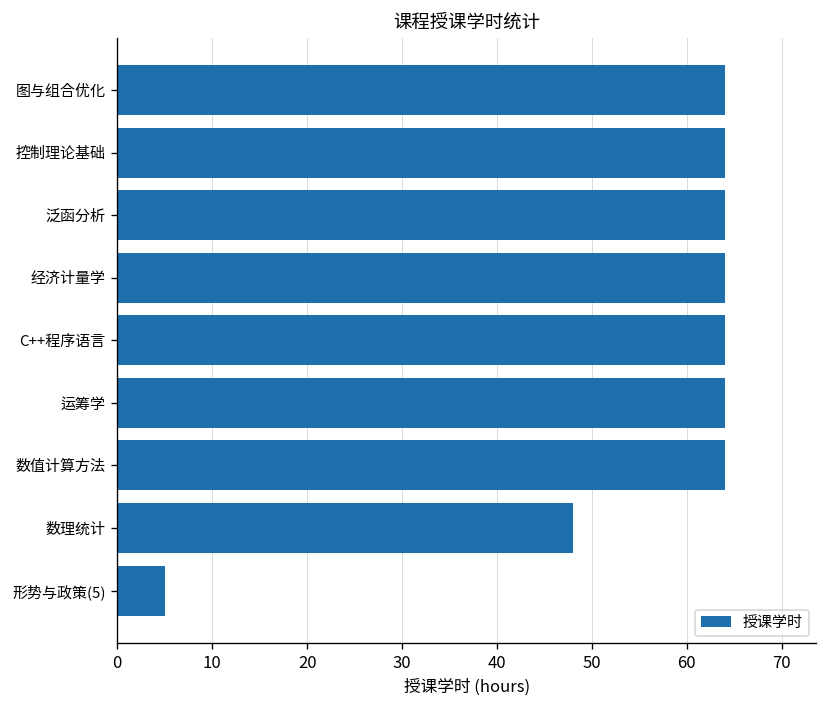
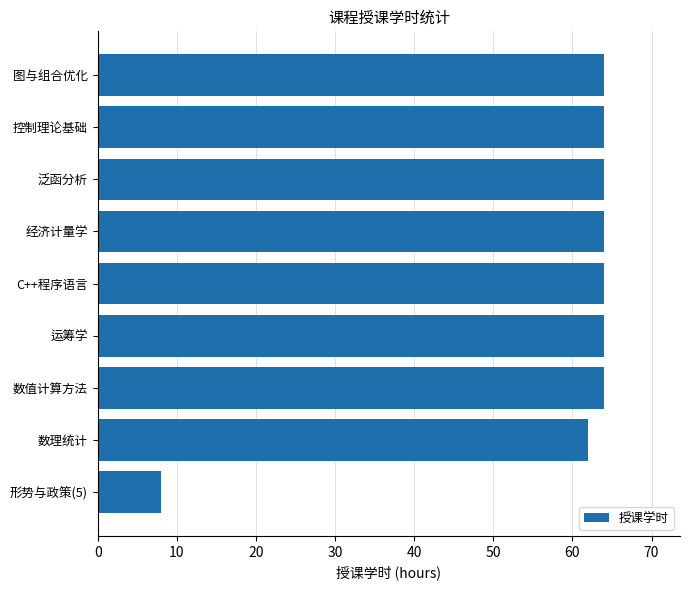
  {
    "图与组合优化": 64,
    "控制理论基础": 64,
    "泛函分析": 64,
    "经济计量学": 64,
    "C++程序语言": 64,
    "运筹学": 64,
    "数值计算方法": 64,
-   "数理统计": 48,
-   "形势与政策(5)": 5
+   "数理统计": 62,
+   "形势与政策(5)": 8
  }
